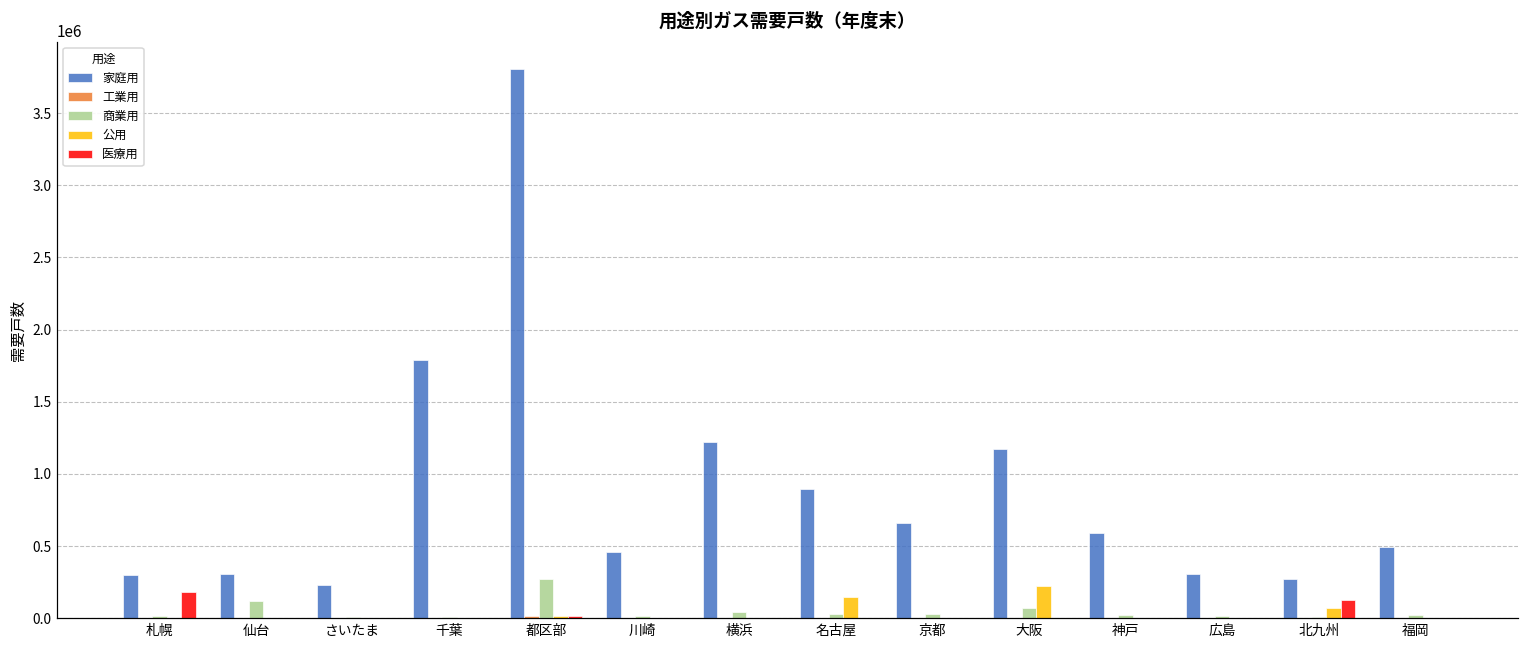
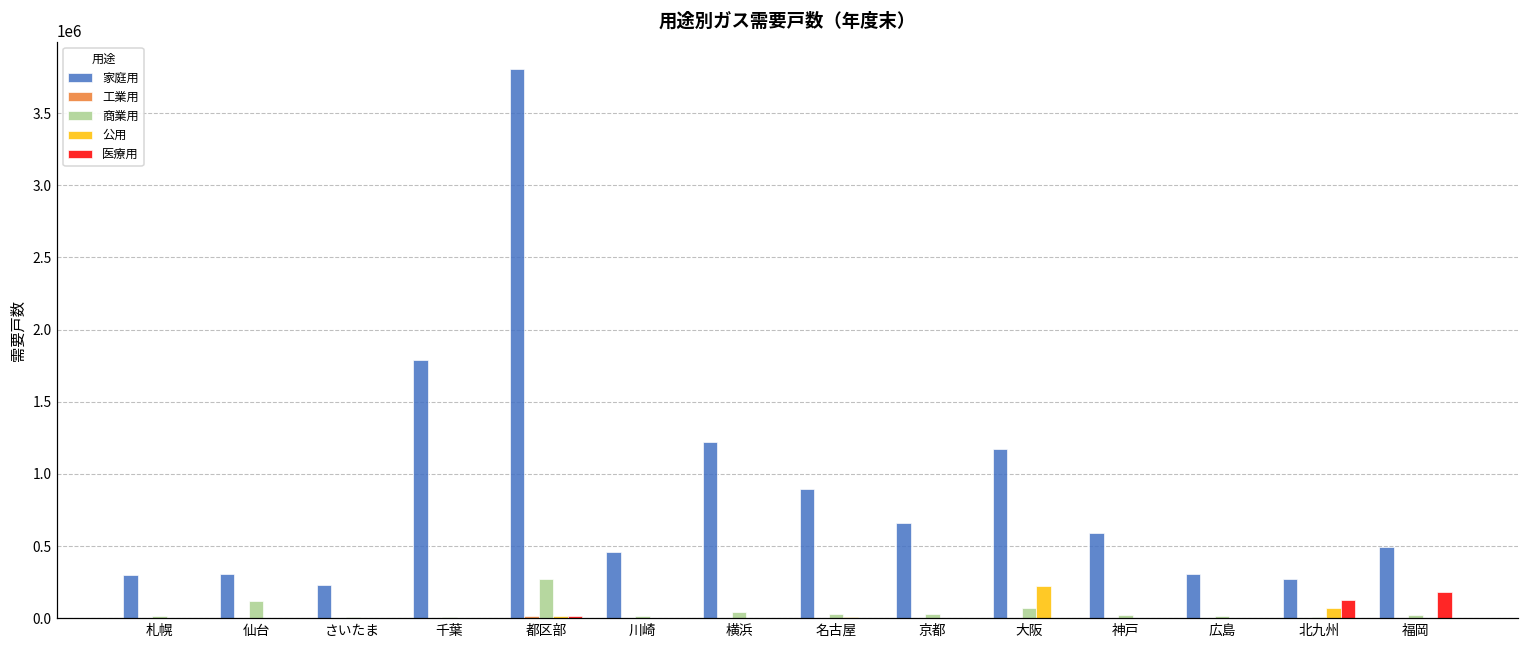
  {
    "家庭用": {
      "札幌": 300000,
      "仙台": 310000,
      "さいたま": 230000,
      "千葉": 1790000,
      "都区部": 3800000,
      "川崎": 460000,
      "横浜": 1220000,
      "名古屋": 890000,
      "京都": 660000,
      "大阪": 1180000,
      "神戸": 590000,
      "広島": 310000,
      "北九州": 270000,
      "福岡": 490000
    },
    "商業用": {
      "仙台": 120000,
      "都区部": 270000,
      "横浜": 40000,
      "名古屋": 30000,
      "京都": 30000,
      "大阪": 70000,
      "神戸": 20000,
      "福岡": 20000
    },
    "公用": {
-     "名古屋": 150000,
+     "名古屋": 10000,
      "大阪": 220000,
      "北九州": 70000
    },
    "医療用": {
-     "札幌": 180000,
+     "札幌": 0,
      "北九州": 130000,
-     "福岡": 0
+     "福岡": 180000
    }
  }
